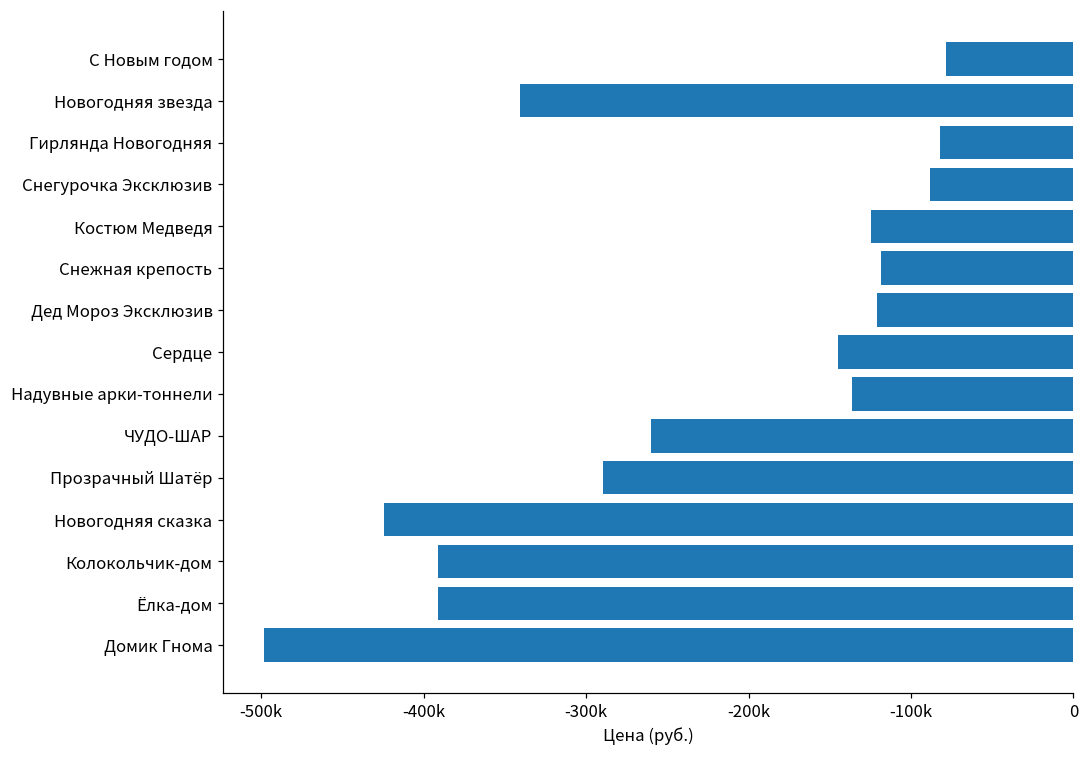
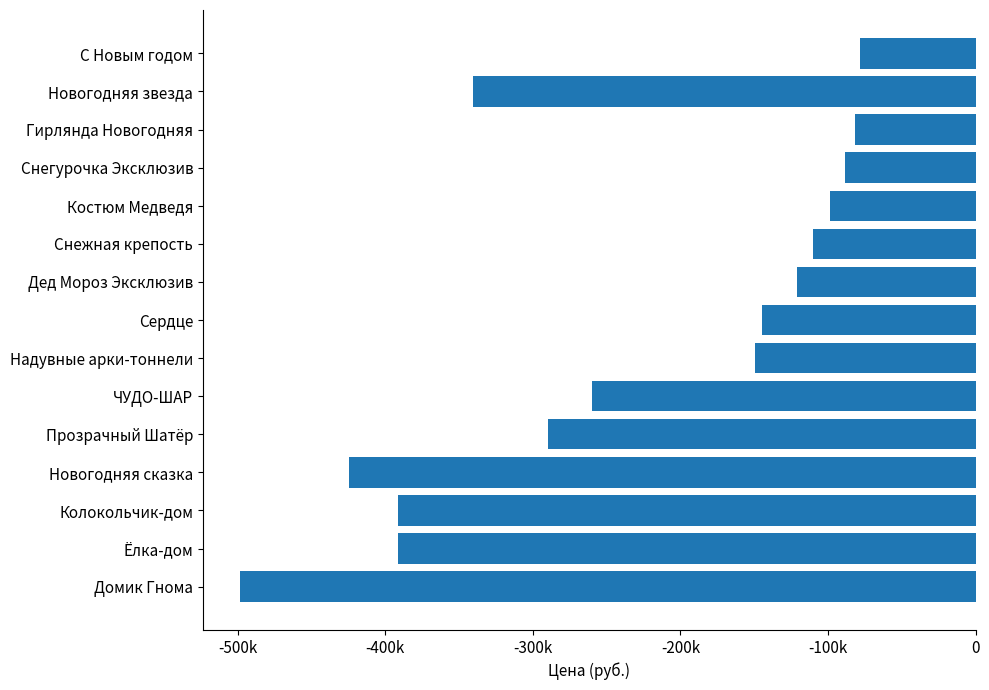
  {
    "С Новым годом": -79000,
    "Новогодняя звезда": -341000,
    "Гирлянда Новогодняя": -82000,
    "Снегурочка Эксклюзив": -88000,
-   "Костюм Медведя": -124000,
-   "Снежная крепость": -118000,
+   "Костюм Медведя": -99000,
+   "Снежная крепость": -110000,
    "Дед Мороз Эксклюзив": -121000,
    "Сердце": -145000,
-   "Надувные арки-тоннели": -136000,
+   "Надувные арки-тоннели": -150000,
    "ЧУДО-ШАР": -260000,
    "Прозрачный Шатёр": -289000,
    "Новогодняя сказка": -424000,
    "Колокольчик-дом": -391000,
    "Ёлка-дом": -392000,
    "Домик Гнома": -499000
  }
